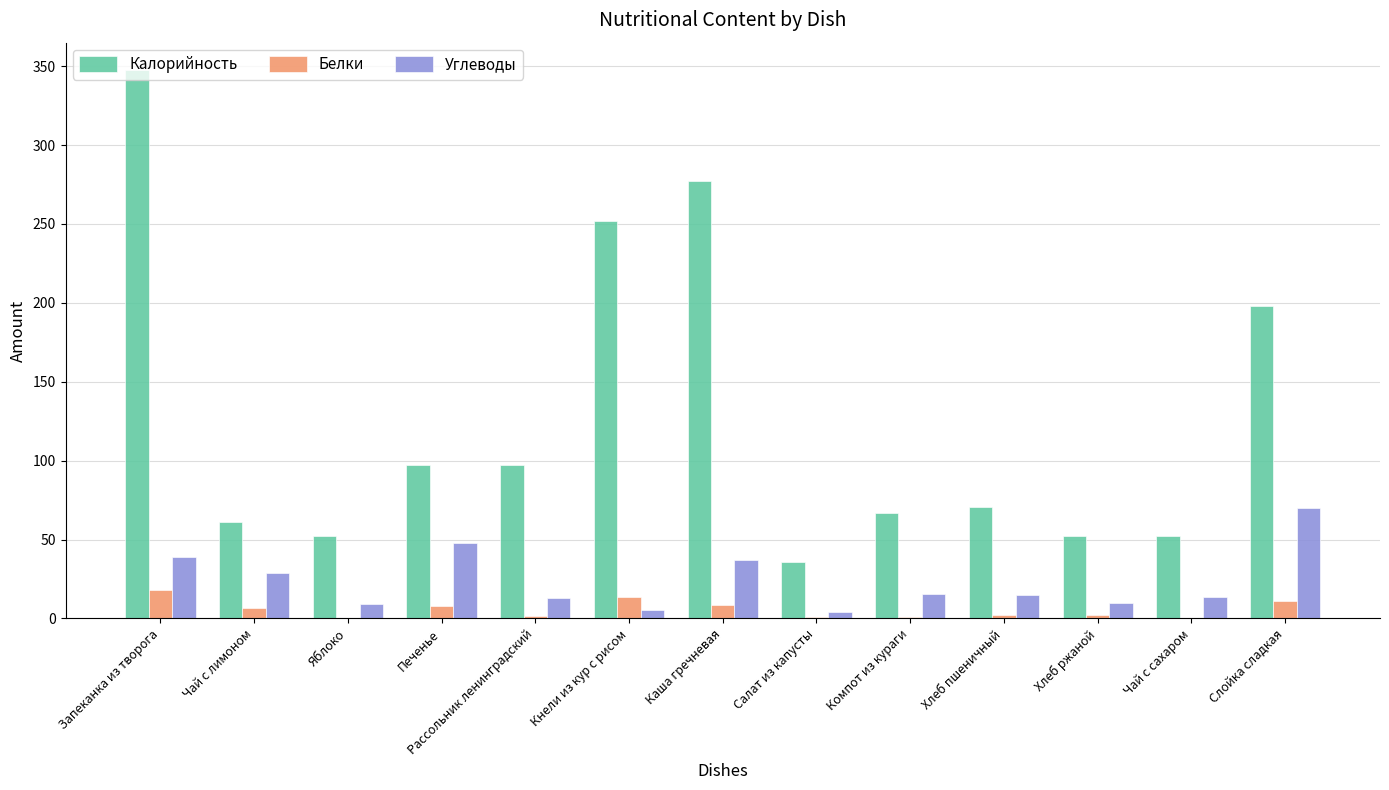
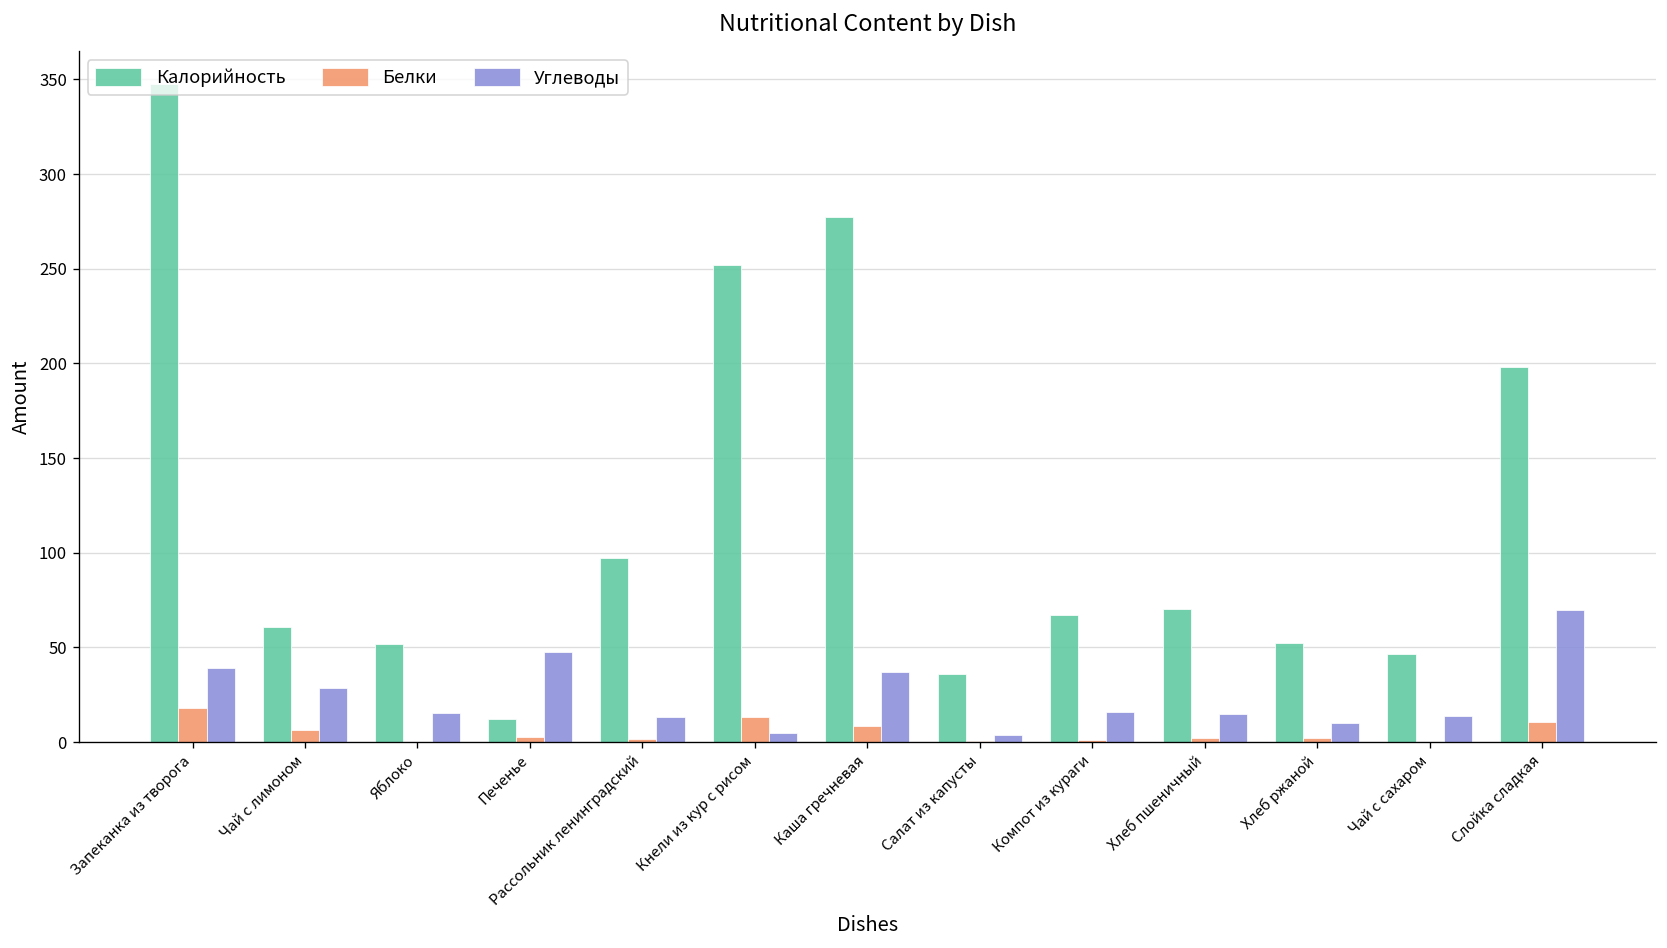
  {
    "Калорийность": {
      "Чай с лимоном": 61,
      "Яблоко": 52,
-     "Печенье": 97,
+     "Печенье": 12,
      "Рассольник ленинградский": 97,
      "Кнели из кур с рисом": 252,
      "Каша гречневая": 277,
      "Салат из капусты": 36,
      "Компот из кураги": 67,
      "Хлеб пшеничный": 71,
      "Хлеб ржаной": 52,
-     "Чай с сахаром": 52,
+     "Чай с сахаром": 47,
      "Слойка сладкая": 198
    },
    "Белки": {
      "Запеканка из творога": 18,
      "Чай с лимоном": 7,
-     "Печенье": 8,
+     "Печенье": 3,
      "Рассольник ленинградский": 2,
      "Кнели из кур с рисом": 13,
      "Каша гречневая": 9,
      "Хлеб пшеничный": 2,
      "Хлеб ржаной": 2,
      "Чай с сахаром": 0,
      "Слойка сладкая": 11
    },
    "Углеводы": {
      "Запеканка из творога": 39,
      "Чай с лимоном": 29,
-     "Яблоко": 9,
+     "Яблоко": 15,
      "Печенье": 48,
      "Рассольник ленинградский": 13,
      "Кнели из кур с рисом": 5,
      "Каша гречневая": 37,
      "Салат из капусты": 4,
      "Компот из кураги": 16,
      "Хлеб пшеничный": 15,
      "Хлеб ржаной": 10,
      "Чай с сахаром": 14,
      "Слойка сладкая": 70
    }
  }
